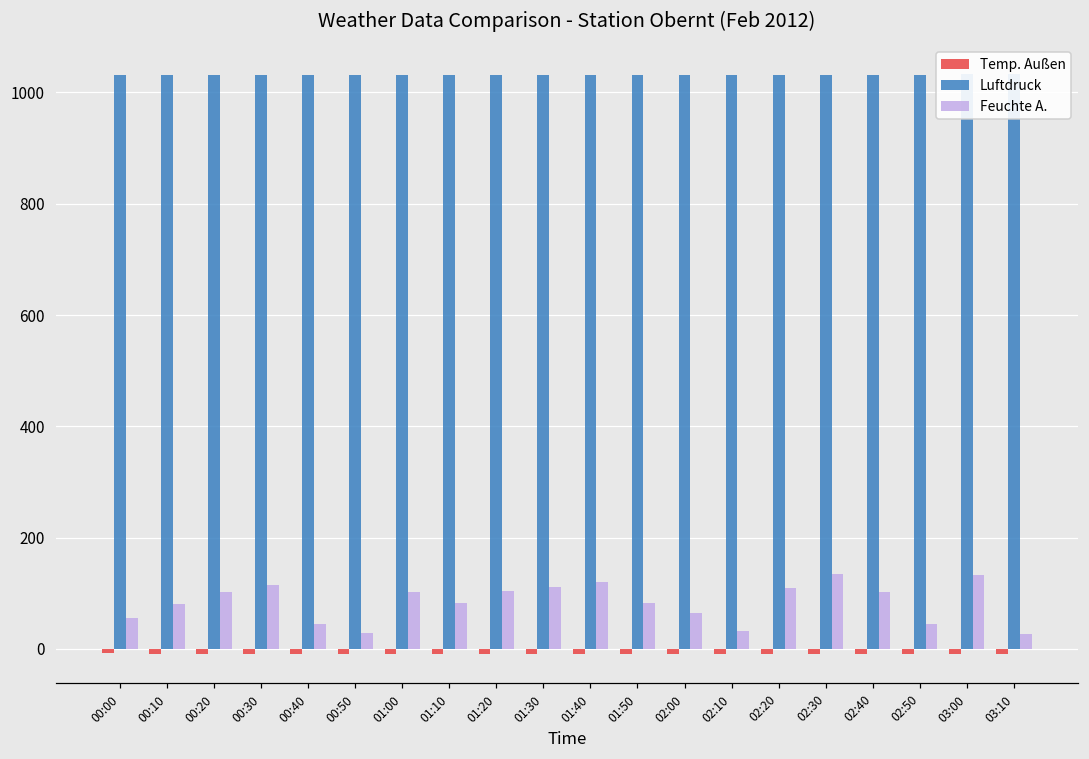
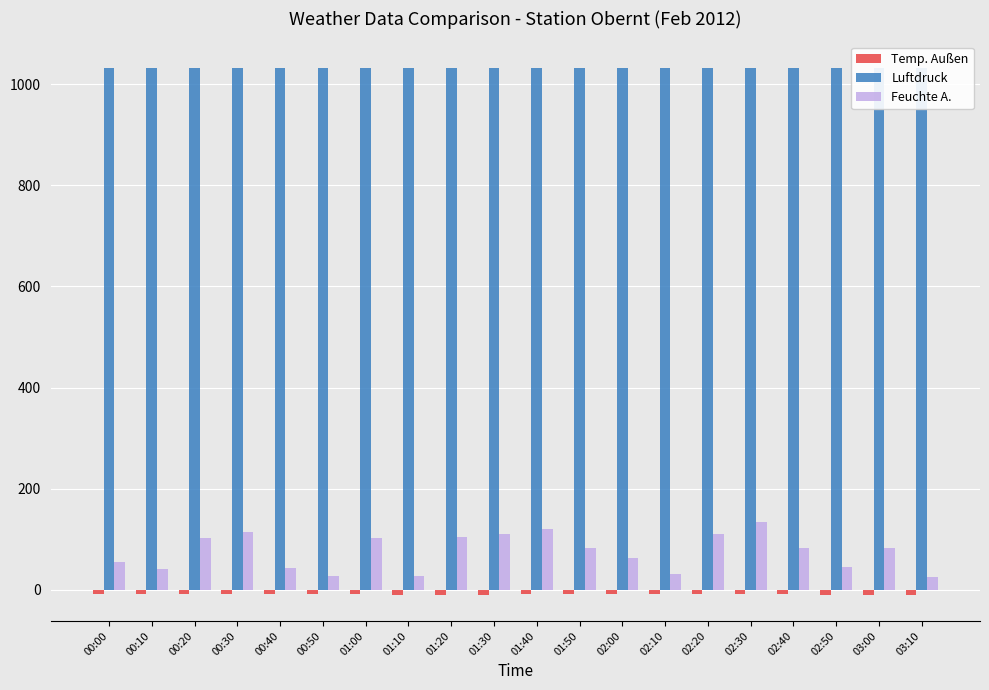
  {
    "Temp. Außen": {
      "00:00": -10,
      "00:10": -10,
      "00:20": -10,
      "00:30": -10,
      "00:40": -10,
      "00:50": -10,
      "01:00": -10,
      "01:10": -10,
      "01:20": -10,
      "01:30": -10,
      "01:40": -10,
      "01:50": -10,
      "02:00": -10,
      "02:10": -10,
      "02:20": -10,
      "02:30": -10,
      "02:40": -10,
      "02:50": -10,
      "03:00": -10,
      "03:10": -10
    },
    "Luftdruck": {
      "00:00": 1030,
      "00:10": 1030,
      "00:20": 1030,
      "00:30": 1030,
      "00:40": 1030,
      "00:50": 1030,
      "01:00": 1030,
      "01:10": 1030,
      "01:20": 1030,
      "01:30": 1030,
      "01:40": 1030,
      "01:50": 1030,
      "02:00": 1030,
      "02:10": 1030,
      "02:20": 1030,
      "02:30": 1030,
      "02:40": 1030,
      "02:50": 1030
    },
    "Feuchte A.": {
      "00:00": 60,
-     "00:10": 80,
+     "00:10": 40,
      "00:20": 100,
      "00:30": 120,
      "00:40": 40,
      "00:50": 30,
      "01:00": 100,
-     "01:10": 80,
+     "01:10": 30,
      "01:20": 100,
      "01:30": 110,
      "01:40": 120,
      "01:50": 80,
      "02:00": 60,
      "02:10": 30,
      "02:20": 110,
      "02:30": 130,
-     "02:40": 100,
+     "02:40": 80,
      "02:50": 50,
-     "03:00": 130,
+     "03:00": 80,
      "03:10": 30
    }
  }
